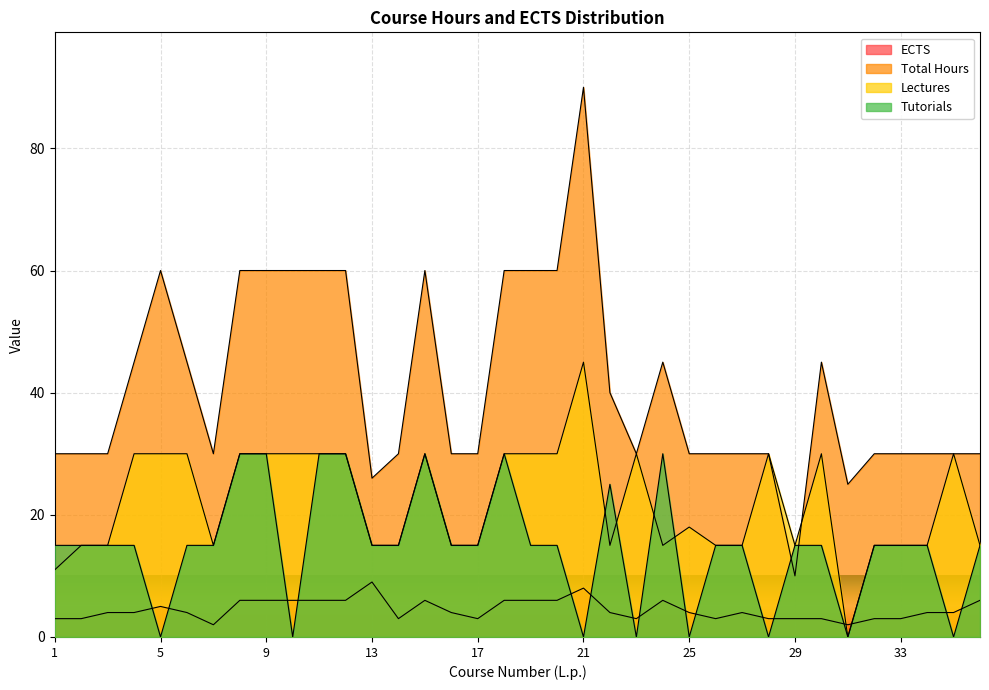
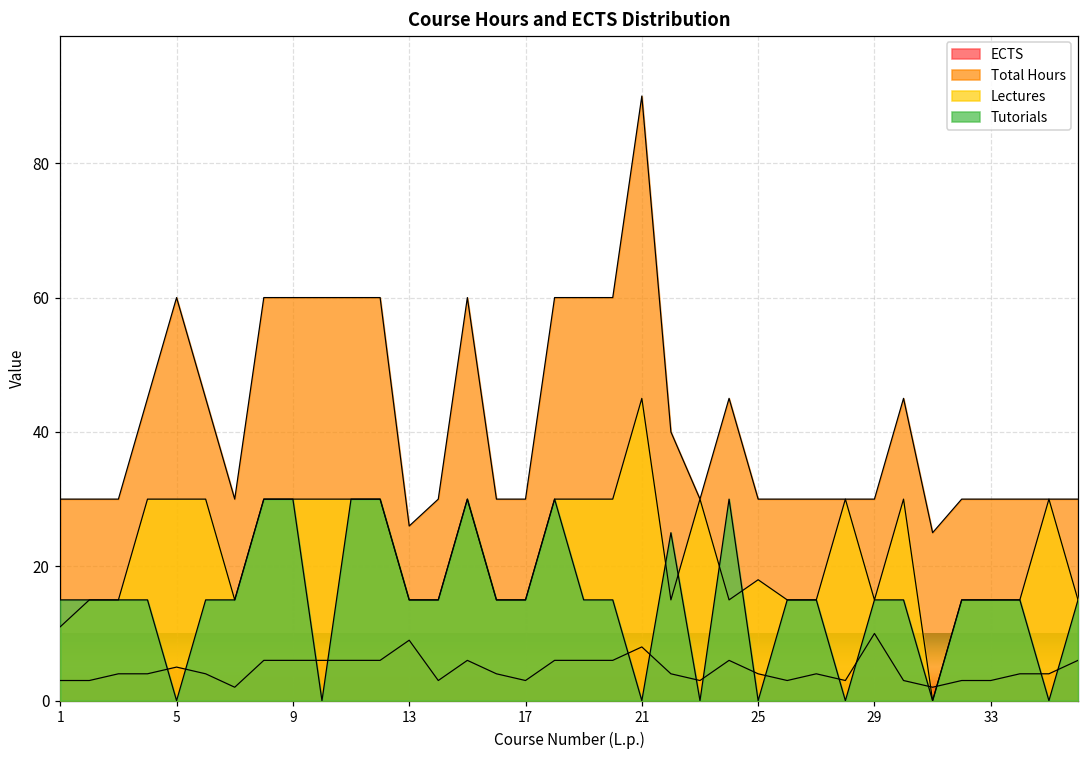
  {
    "ECTS": {
      "1": 3,
      "5": 5,
      "9": 6,
      "13": 9,
      "17": 3,
      "21": 8,
      "25": 4,
-     "29": 3,
+     "29": 10,
      "33": 3
    },
    "Total Hours": {
      "1": 30,
      "5": 60,
      "9": 60,
      "13": 26,
      "17": 30,
      "21": 90,
      "25": 30,
-     "29": 10,
+     "29": 30,
      "33": 30
    },
    "Lectures": {
      "1": 11,
      "5": 30,
      "21": 45,
      "25": 18
    },
    "Tutorials": {
      "1": 15,
      "5": 0,
      "21": 0,
      "25": 0
    }
  }
